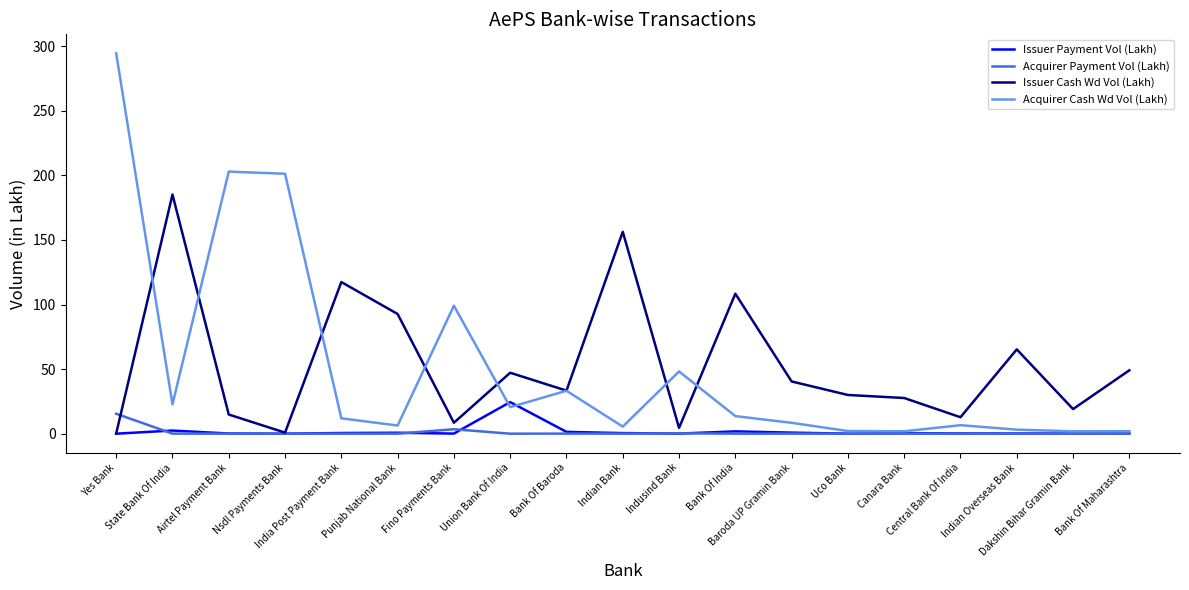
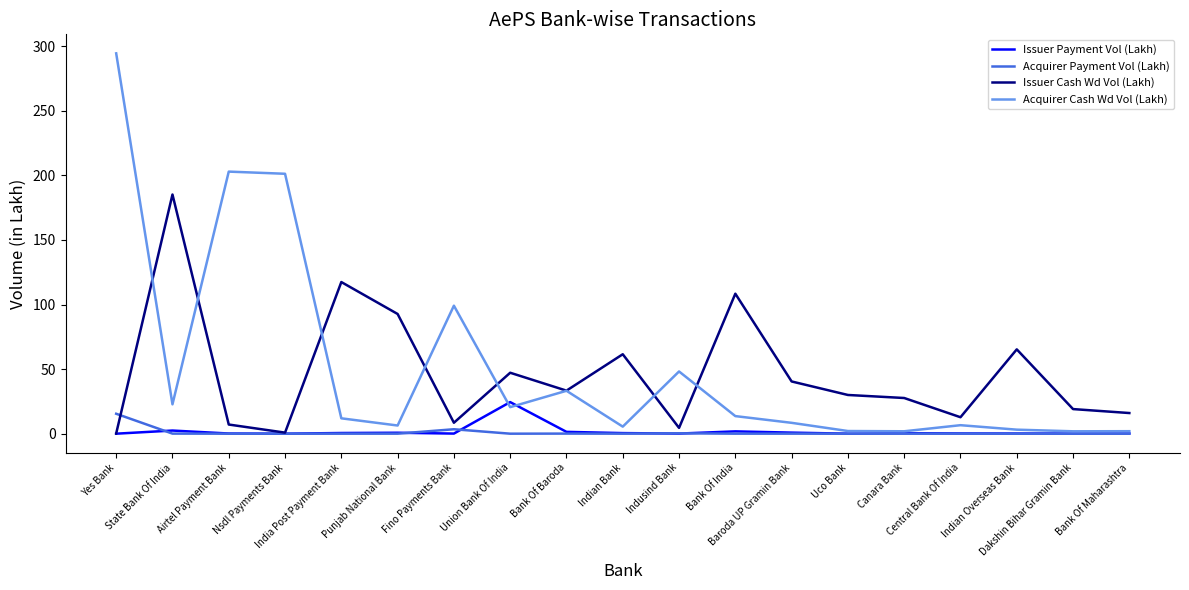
  {
    "Issuer Payment Vol (Lakh)": {
      "State Bank Of India": 2,
      "Fino Payments Bank": 0,
      "Union Bank Of India": 24
    },
    "Issuer Cash Wd Vol (Lakh)": {
      "State Bank Of India": 185,
-     "Airtel Payment Bank": 15,
+     "Airtel Payment Bank": 7,
      "India Post Payment Bank": 117,
      "Punjab National Bank": 93,
      "Fino Payments Bank": 8,
      "Union Bank Of India": 47,
-     "Indian Bank": 156,
+     "Indian Bank": 61,
      "Indusind Bank": 4,
      "Bank Of India": 108,
      "Baroda UP Gramin Bank": 40,
      "Uco Bank": 30,
      "Canara Bank": 28,
      "Central Bank Of India": 13,
      "Indian Overseas Bank": 65,
      "Dakshin Bihar Gramin Bank": 19,
-     "Bank Of Maharashtra": 49
+     "Bank Of Maharashtra": 16
    }
  }
